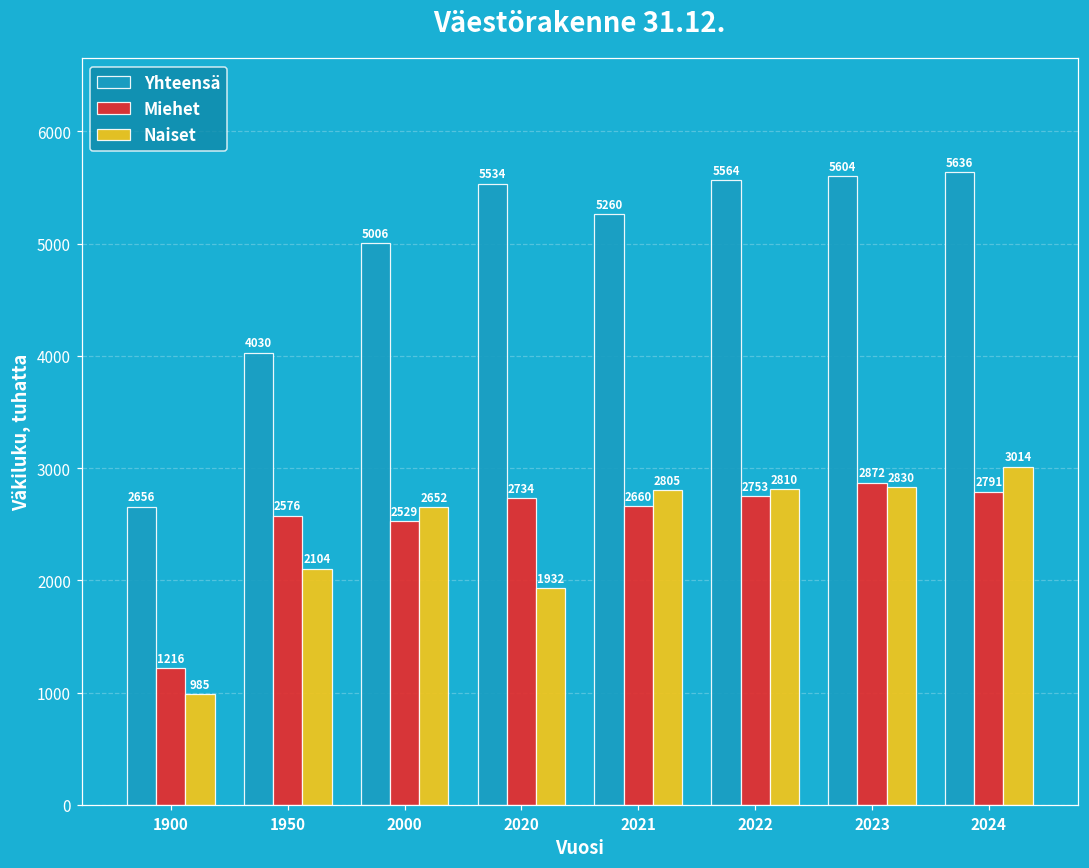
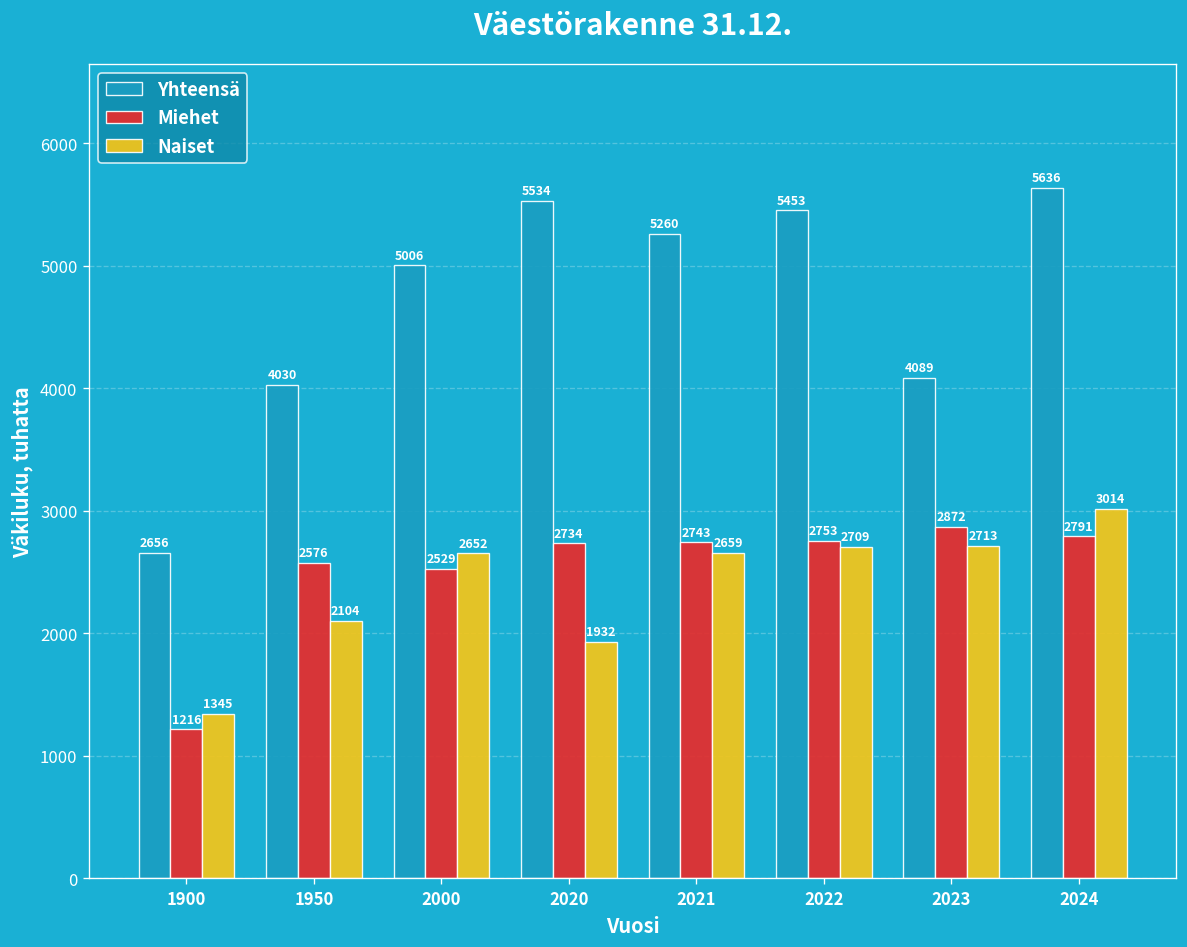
  {
    "Yhteensä": {
      "1900": 2656,
      "1950": 4030,
      "2000": 5006,
      "2020": 5534,
      "2021": 5260,
-     "2022": 5564,
-     "2023": 5604,
+     "2022": 5453,
+     "2023": 4089,
      "2024": 5636
    },
    "Miehet": {
      "1900": 1216,
      "1950": 2576,
      "2000": 2529,
      "2020": 2734,
-     "2021": 2660,
+     "2021": 2743,
      "2022": 2753,
      "2023": 2872,
      "2024": 2791
    },
    "Naiset": {
-     "1900": 985,
+     "1900": 1345,
      "1950": 2104,
      "2000": 2652,
      "2020": 1932,
-     "2021": 2805,
-     "2022": 2810,
-     "2023": 2830,
+     "2021": 2659,
+     "2022": 2709,
+     "2023": 2713,
      "2024": 3014
    }
  }
